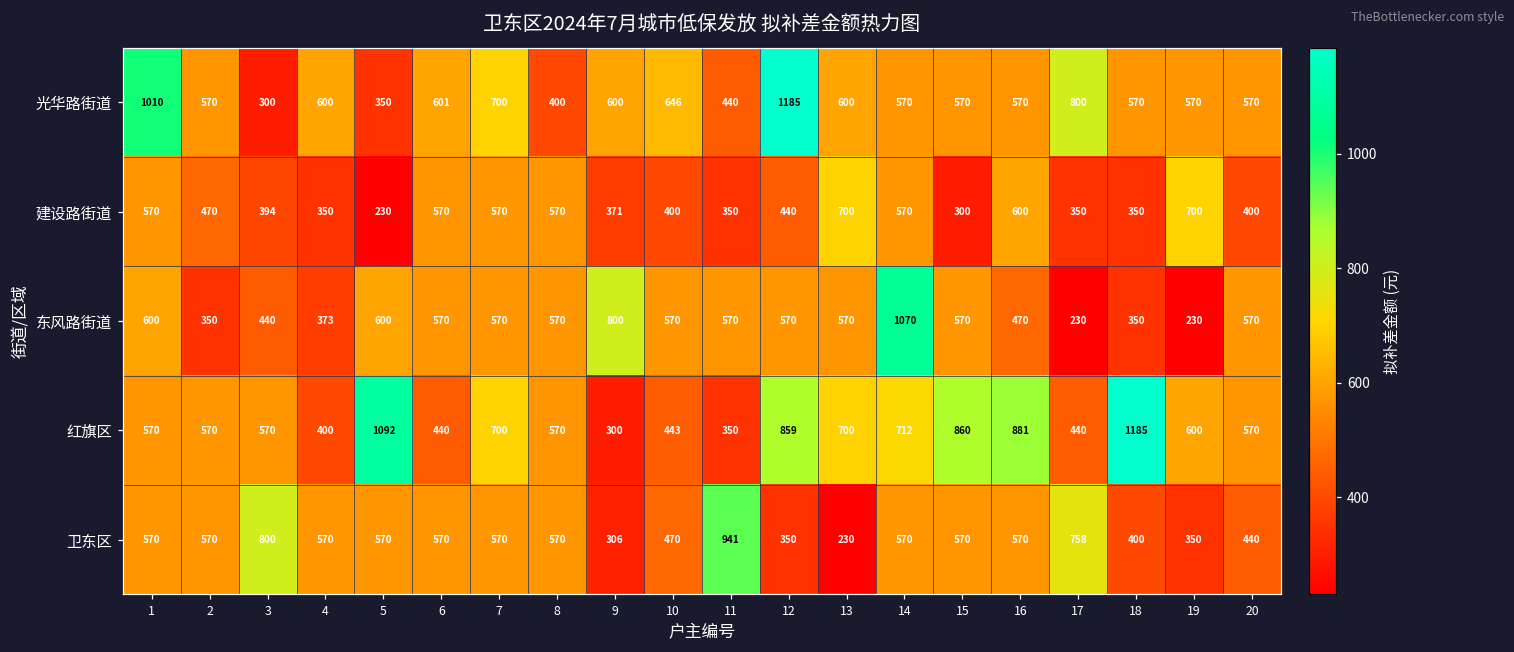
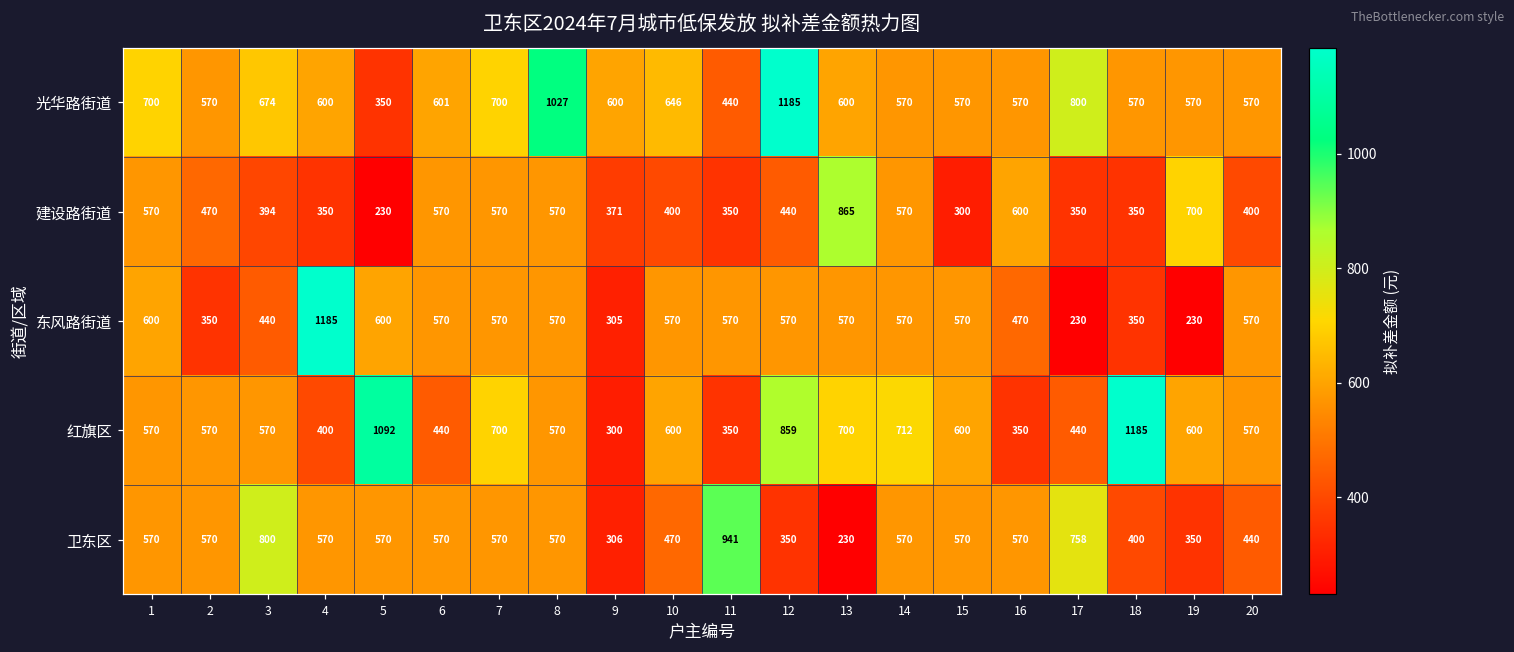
  {
    "光华路街道": {
-     "1": 1010,
+     "1": 700,
      "2": 570,
-     "3": 300,
+     "3": 674,
      "4": 600,
      "5": 350,
      "6": 601,
      "7": 700,
-     "8": 400,
+     "8": 1027,
      "9": 600,
      "10": 646,
      "11": 440,
      "12": 1185,
      "13": 600,
      "14": 570,
      "15": 570,
      "16": 570,
      "17": 800,
      "18": 570,
      "19": 570,
      "20": 570
    },
    "建设路街道": {
      "1": 570,
      "2": 470,
      "3": 394,
      "4": 350,
      "5": 230,
      "6": 570,
      "7": 570,
      "8": 570,
      "9": 371,
      "10": 400,
      "11": 350,
      "12": 440,
-     "13": 700,
+     "13": 865,
      "14": 570,
      "15": 300,
      "16": 600,
      "17": 350,
      "18": 350,
      "19": 700,
      "20": 400
    },
    "东风路街道": {
      "1": 600,
      "2": 350,
      "3": 440,
-     "4": 373,
+     "4": 1185,
      "5": 600,
      "6": 570,
      "7": 570,
      "8": 570,
-     "9": 800,
+     "9": 305,
      "10": 570,
      "11": 570,
      "12": 570,
      "13": 570,
-     "14": 1070,
+     "14": 570,
      "15": 570,
      "16": 470,
      "17": 230,
      "18": 350,
      "19": 230,
      "20": 570
    },
    "红旗区": {
      "1": 570,
      "2": 570,
      "3": 570,
      "4": 400,
      "5": 1092,
      "6": 440,
      "7": 700,
      "8": 570,
      "9": 300,
-     "10": 443,
+     "10": 600,
      "11": 350,
      "12": 859,
      "13": 700,
      "14": 712,
-     "15": 860,
-     "16": 881,
+     "15": 600,
+     "16": 350,
      "17": 440,
      "18": 1185,
      "19": 600,
      "20": 570
    },
    "卫东区": {
      "1": 570,
      "2": 570,
      "3": 800,
      "4": 570,
      "5": 570,
      "6": 570,
      "7": 570,
      "8": 570,
      "9": 306,
      "10": 470,
      "11": 941,
      "12": 350,
      "13": 230,
      "14": 570,
      "15": 570,
      "16": 570,
      "17": 758,
      "18": 400,
      "19": 350,
      "20": 440
    }
  }
